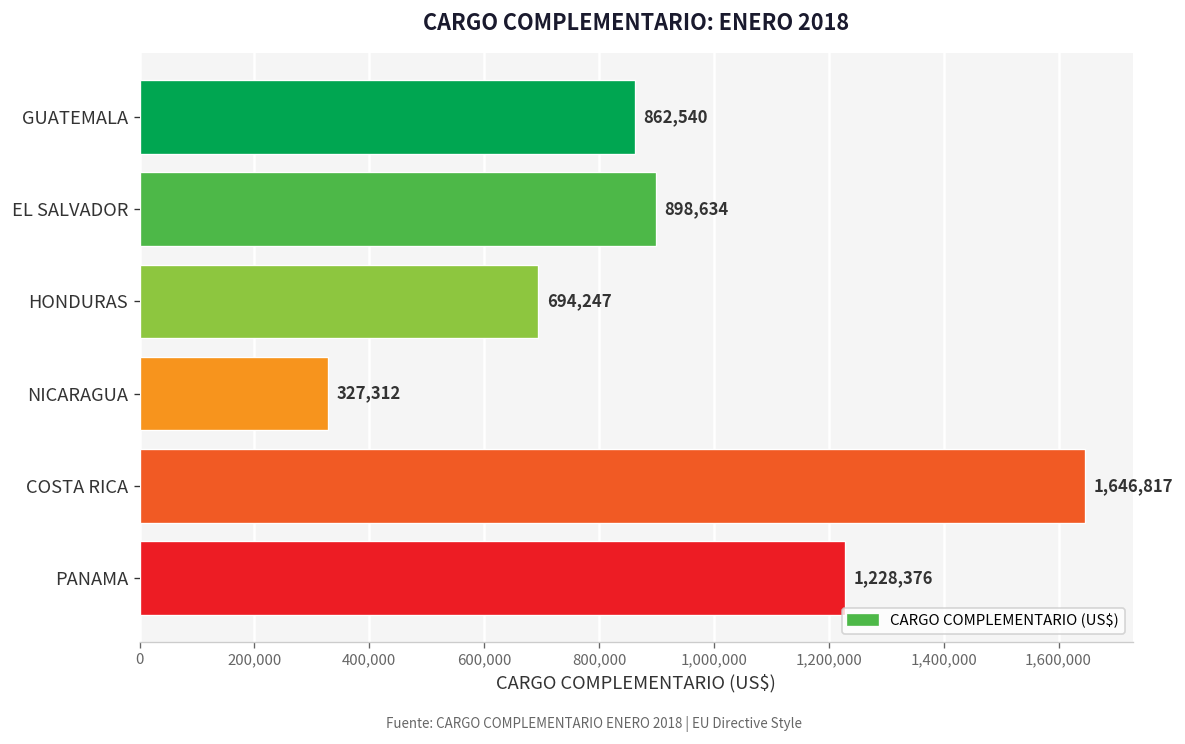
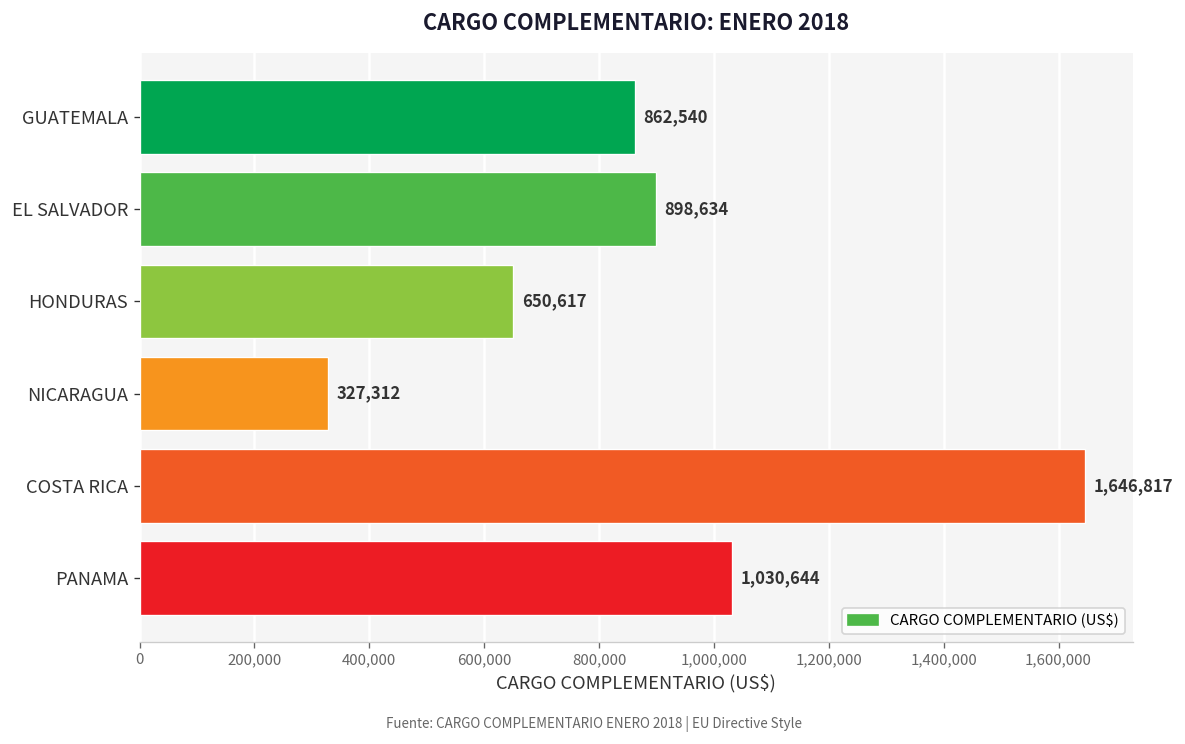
  {
    "GUATEMALA": "862,540",
    "EL SALVADOR": "898,634",
-   "HONDURAS": "694,247",
+   "HONDURAS": "650,617",
    "NICARAGUA": "327,312",
    "COSTA RICA": "1,646,817",
-   "PANAMA": "1,228,376"
+   "PANAMA": "1,030,644"
  }
